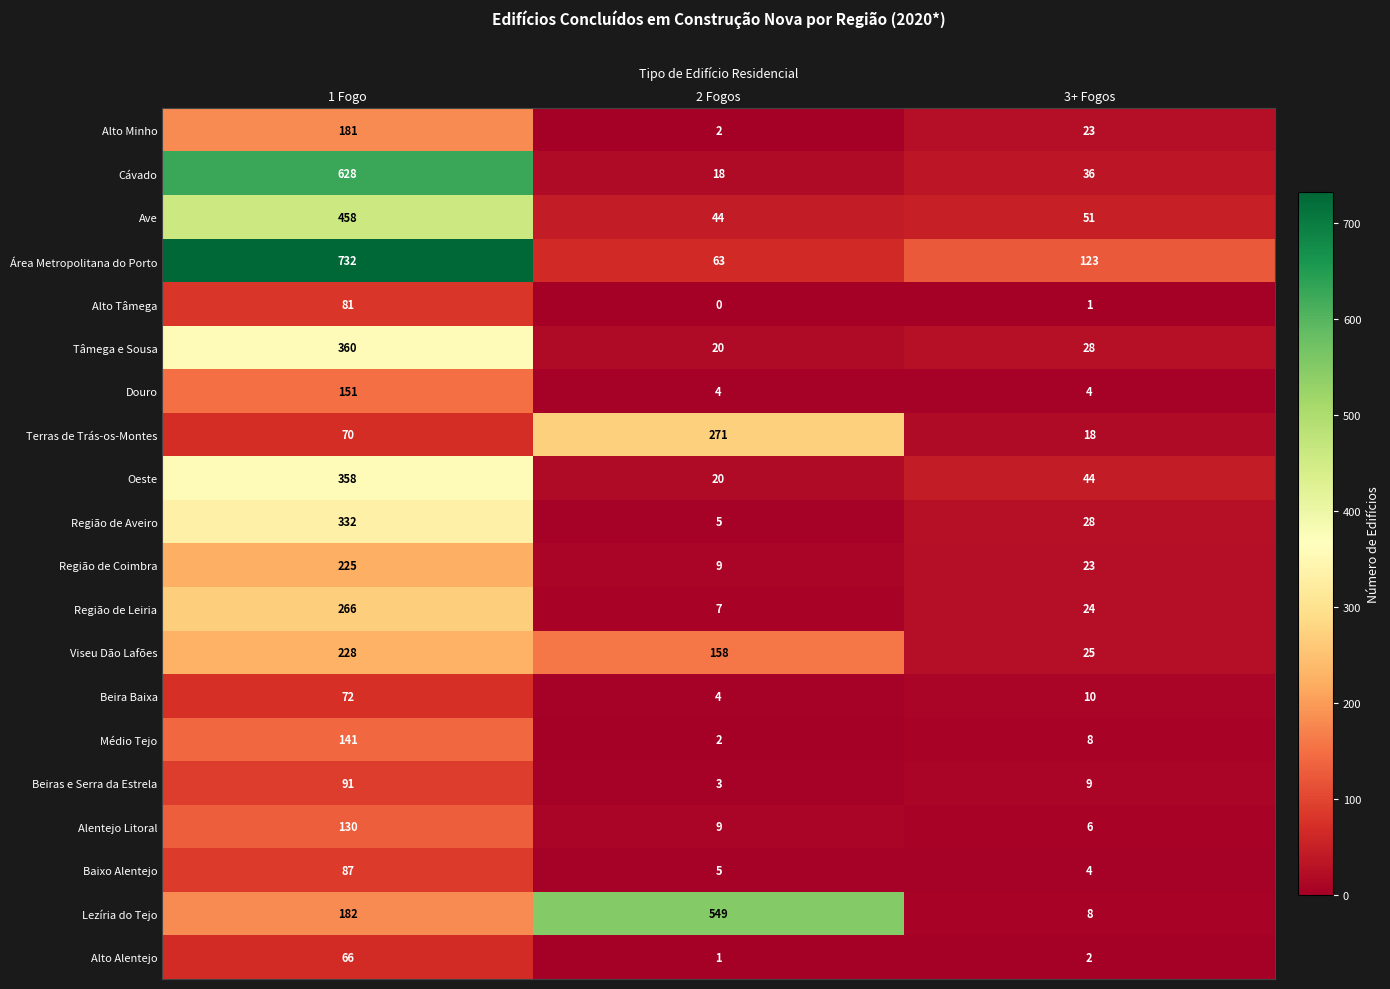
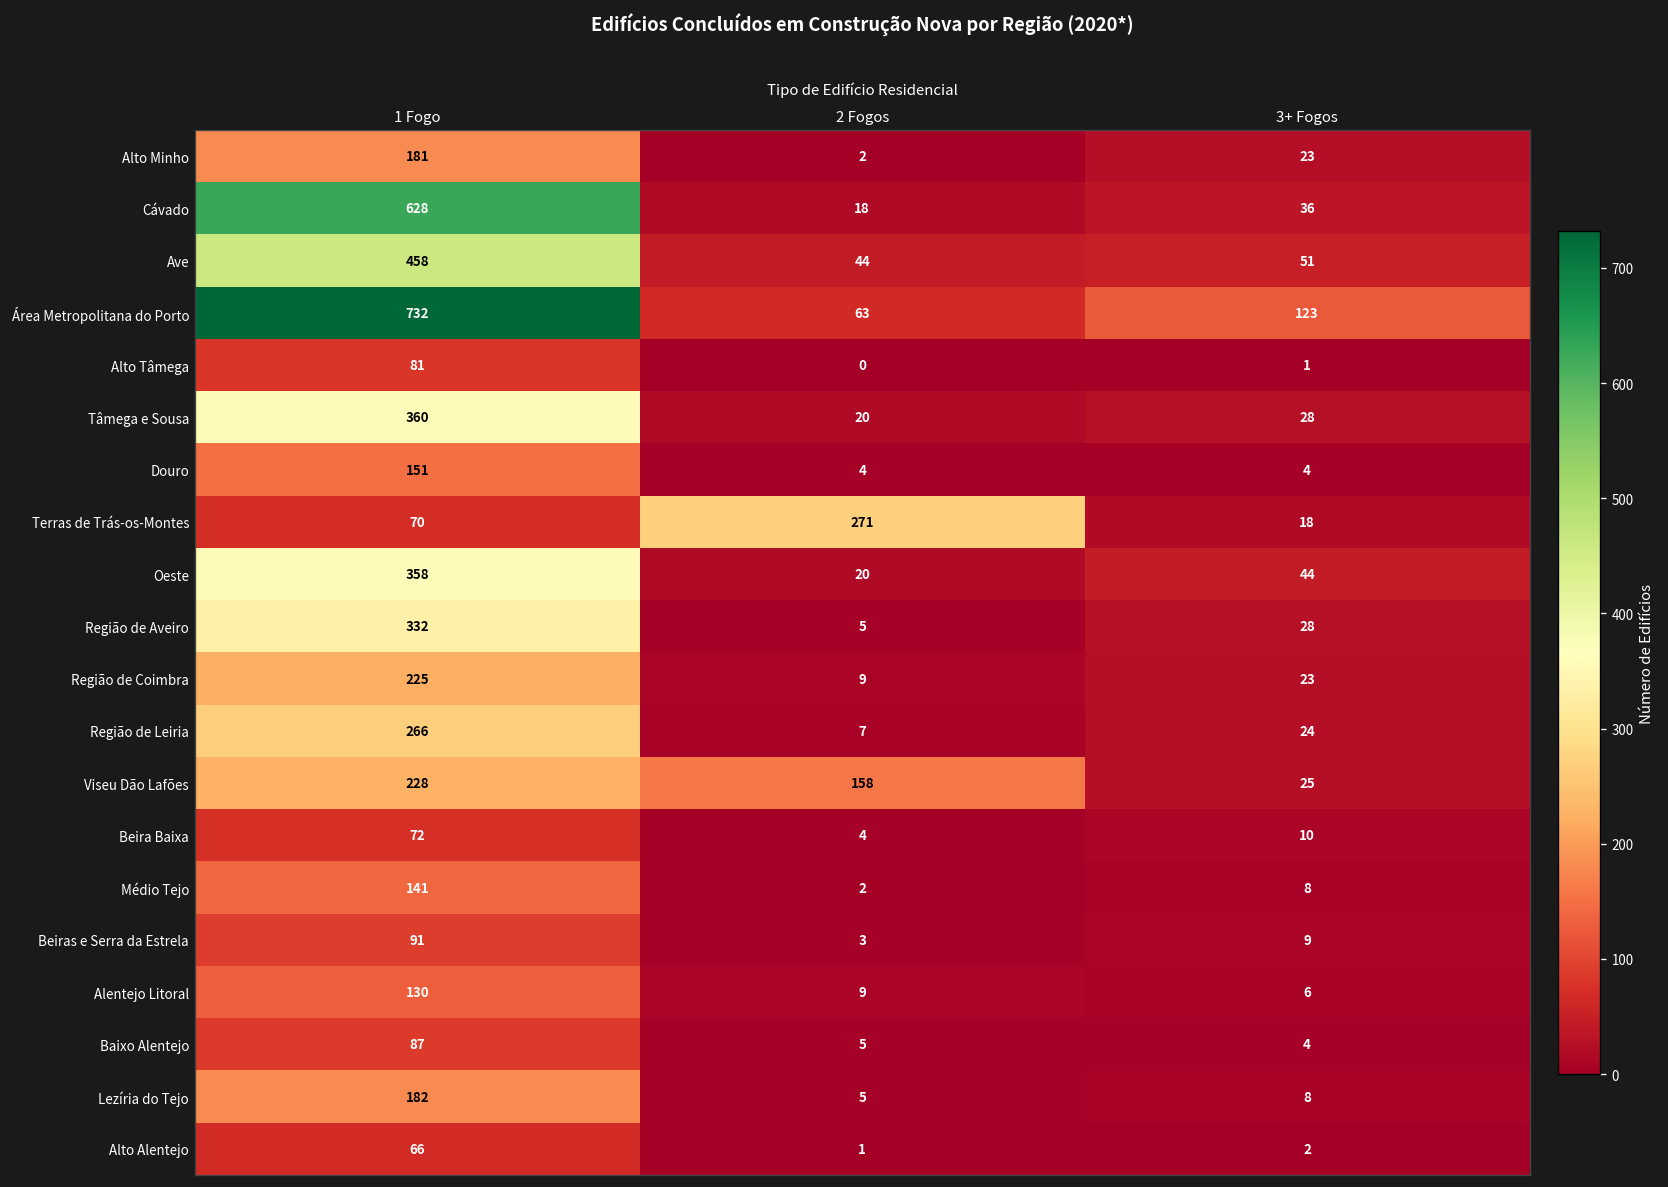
  {
    "Alto Minho": {
      "1 Fogo": 181,
      "2 Fogos": 2,
      "3+ Fogos": 23
    },
    "Cávado": {
      "1 Fogo": 628,
      "2 Fogos": 18,
      "3+ Fogos": 36
    },
    "Ave": {
      "1 Fogo": 458,
      "2 Fogos": 44,
      "3+ Fogos": 51
    },
    "Área Metropolitana do Porto": {
      "1 Fogo": 732,
      "2 Fogos": 63,
      "3+ Fogos": 123
    },
    "Alto Tâmega": {
      "1 Fogo": 81,
      "2 Fogos": 0,
      "3+ Fogos": 1
    },
    "Tâmega e Sousa": {
      "1 Fogo": 360,
      "2 Fogos": 20,
      "3+ Fogos": 28
    },
    "Douro": {
      "1 Fogo": 151,
      "2 Fogos": 4,
      "3+ Fogos": 4
    },
    "Terras de Trás-os-Montes": {
      "1 Fogo": 70,
      "2 Fogos": 271,
      "3+ Fogos": 18
    },
    "Oeste": {
      "1 Fogo": 358,
      "2 Fogos": 20,
      "3+ Fogos": 44
    },
    "Região de Aveiro": {
      "1 Fogo": 332,
      "2 Fogos": 5,
      "3+ Fogos": 28
    },
    "Região de Coimbra": {
      "1 Fogo": 225,
      "2 Fogos": 9,
      "3+ Fogos": 23
    },
    "Região de Leiria": {
      "1 Fogo": 266,
      "2 Fogos": 7,
      "3+ Fogos": 24
    },
    "Viseu Dão Lafões": {
      "1 Fogo": 228,
      "2 Fogos": 158,
      "3+ Fogos": 25
    },
    "Beira Baixa": {
      "1 Fogo": 72,
      "2 Fogos": 4,
      "3+ Fogos": 10
    },
    "Médio Tejo": {
      "1 Fogo": 141,
      "2 Fogos": 2,
      "3+ Fogos": 8
    },
    "Beiras e Serra da Estrela": {
      "1 Fogo": 91,
      "2 Fogos": 3,
      "3+ Fogos": 9
    },
    "Alentejo Litoral": {
      "1 Fogo": 130,
      "2 Fogos": 9,
      "3+ Fogos": 6
    },
    "Baixo Alentejo": {
      "1 Fogo": 87,
      "2 Fogos": 5,
      "3+ Fogos": 4
    },
    "Lezíria do Tejo": {
      "1 Fogo": 182,
-     "2 Fogos": 549,
+     "2 Fogos": 5,
      "3+ Fogos": 8
    },
    "Alto Alentejo": {
      "1 Fogo": 66,
      "2 Fogos": 1,
      "3+ Fogos": 2
    }
  }
